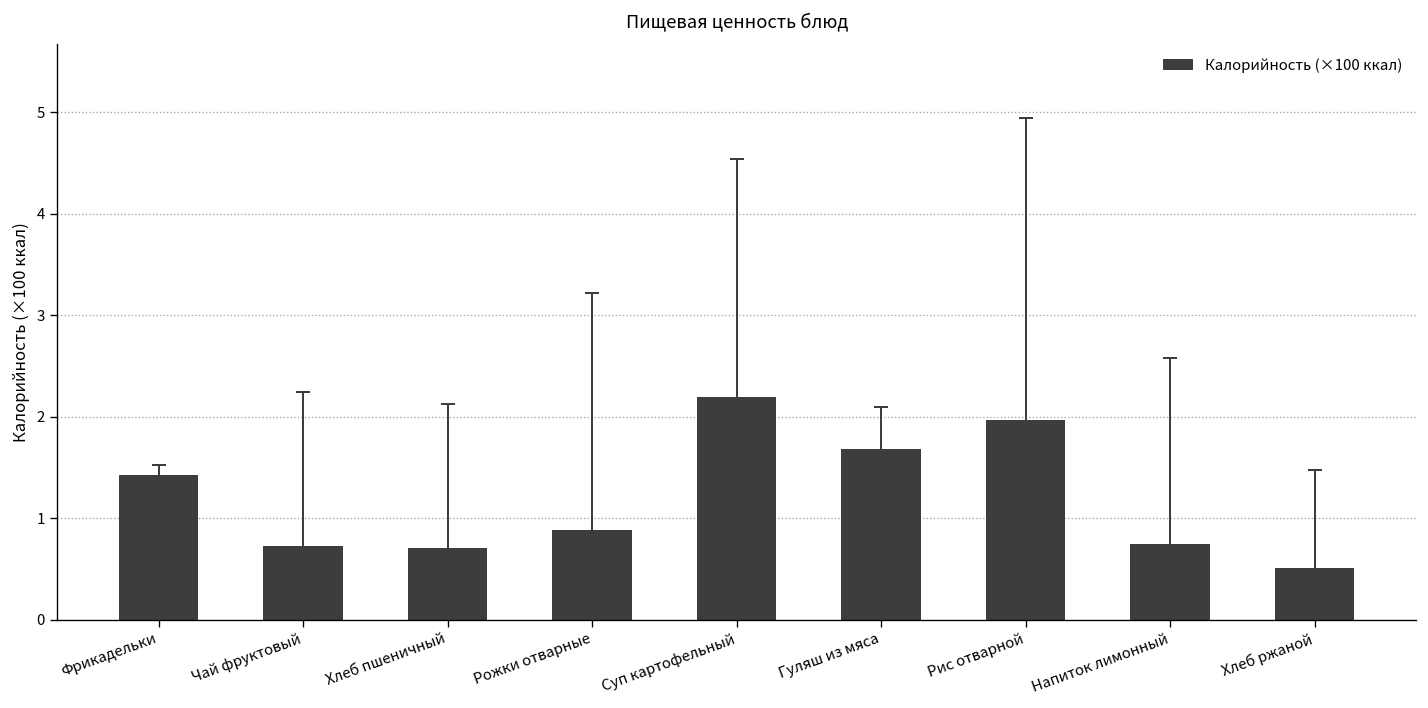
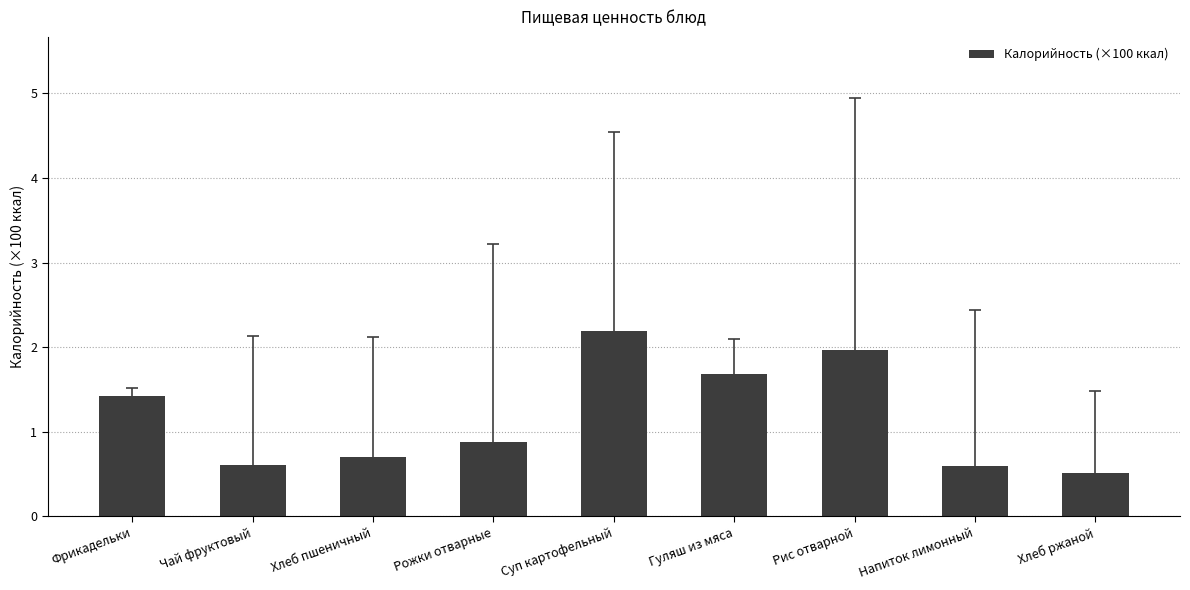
  {
    "Калорийность (×100 ккал)": {
      "Фрикадельки": 1.4,
-     "Чай фруктовый": 0.7,
+     "Чай фруктовый": 0.6,
      "Хлеб пшеничный": 0.7,
      "Рожки отварные": 0.9,
      "Суп картофельный": 2.2,
      "Гуляш из мяса": 1.7,
      "Рис отварной": 2.0,
-     "Напиток лимонный": 0.7,
+     "Напиток лимонный": 0.6,
      "Хлеб ржаной": 0.5
    }
  }
